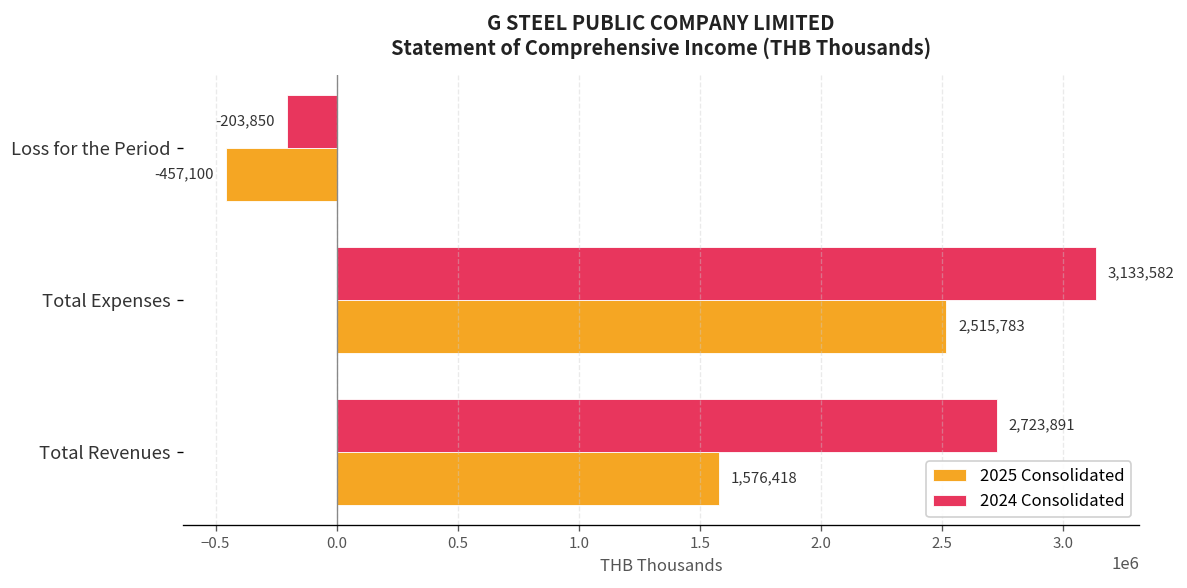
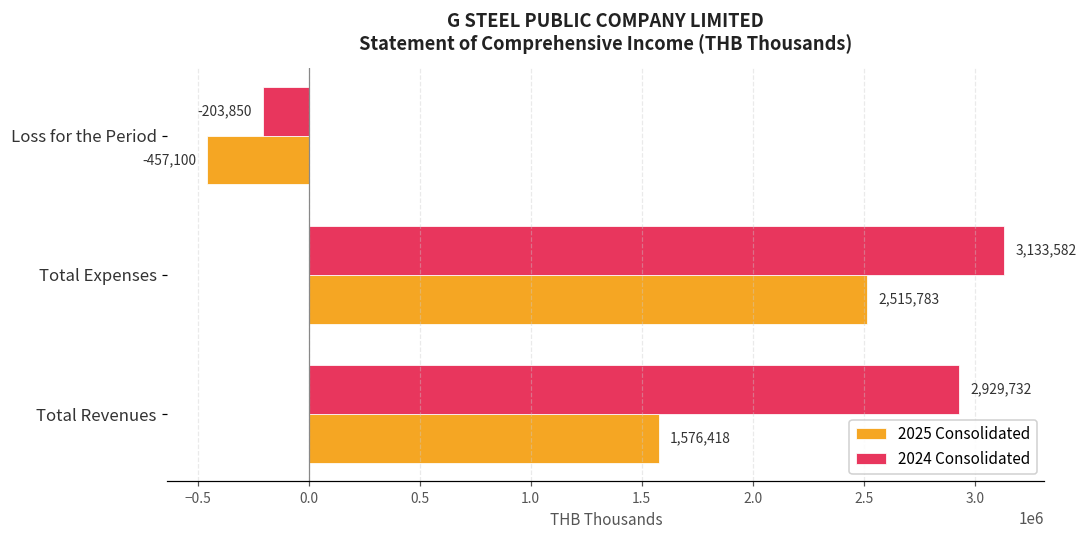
  {
    "2025 Consolidated": {
      "Loss for the Period": "-457,100",
      "Total Expenses": "2,515,783",
      "Total Revenues": "1,576,418"
    },
    "2024 Consolidated": {
      "Loss for the Period": "-203,850",
      "Total Expenses": "3,133,582",
-     "Total Revenues": "2,723,891"
+     "Total Revenues": "2,929,732"
    }
  }
